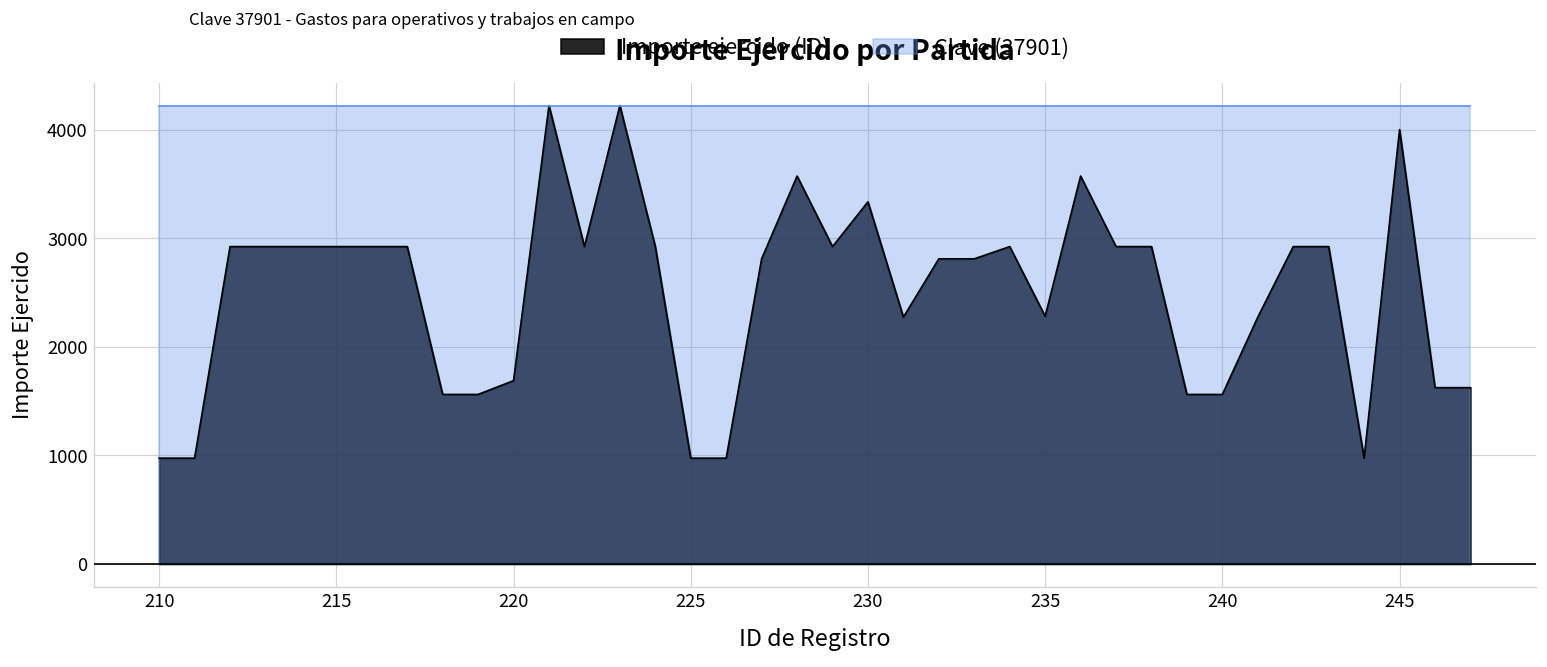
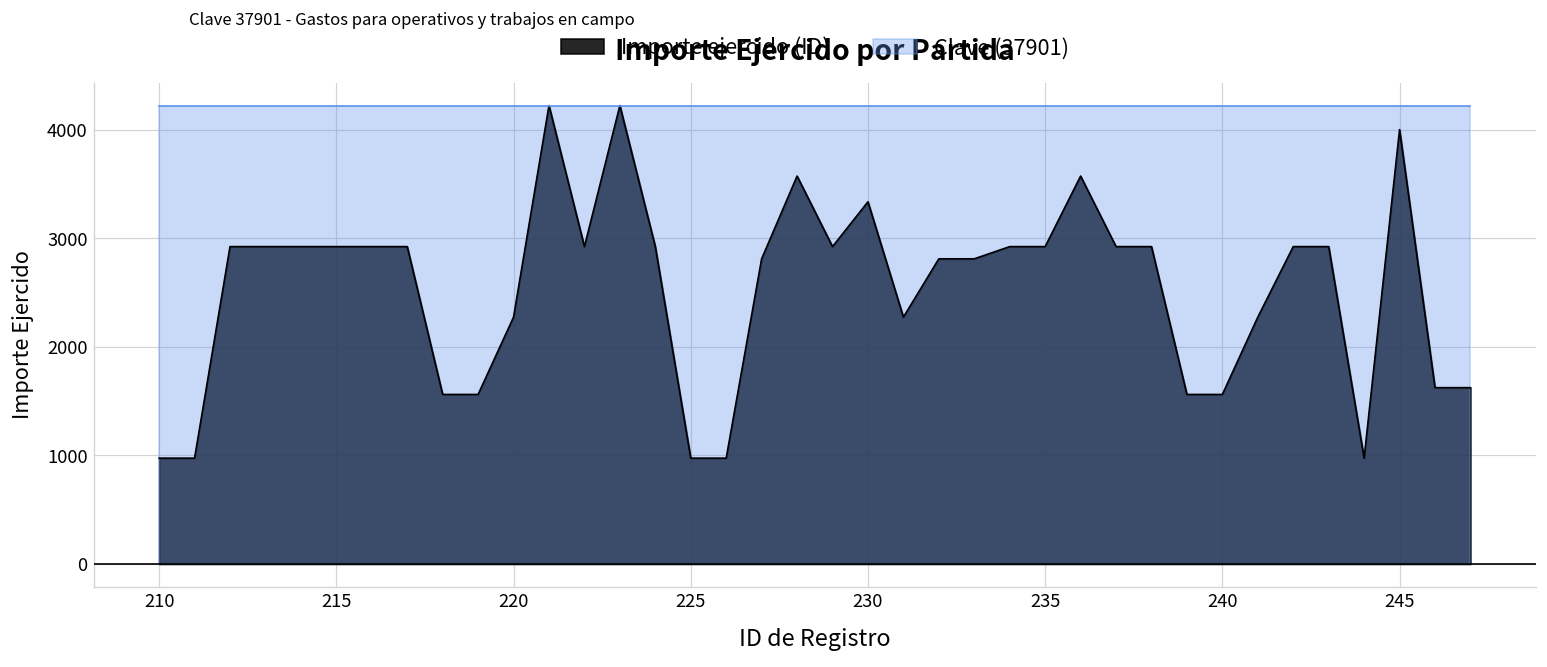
  {
    "Importe ejercido (ID)": {
      "210": 1000,
      "215": 2900,
-     "220": 1700,
+     "220": 2300,
      "225": 1000,
      "230": 3300,
-     "235": 2300,
+     "235": 2900,
      "240": 1600,
      "245": 4000
    },
    "Clave (37901)": {
      "210": 4200,
      "215": 4200,
      "220": 4200,
      "225": 4200,
      "230": 4200,
      "235": 4200,
      "240": 4200,
      "245": 4200
    }
  }
